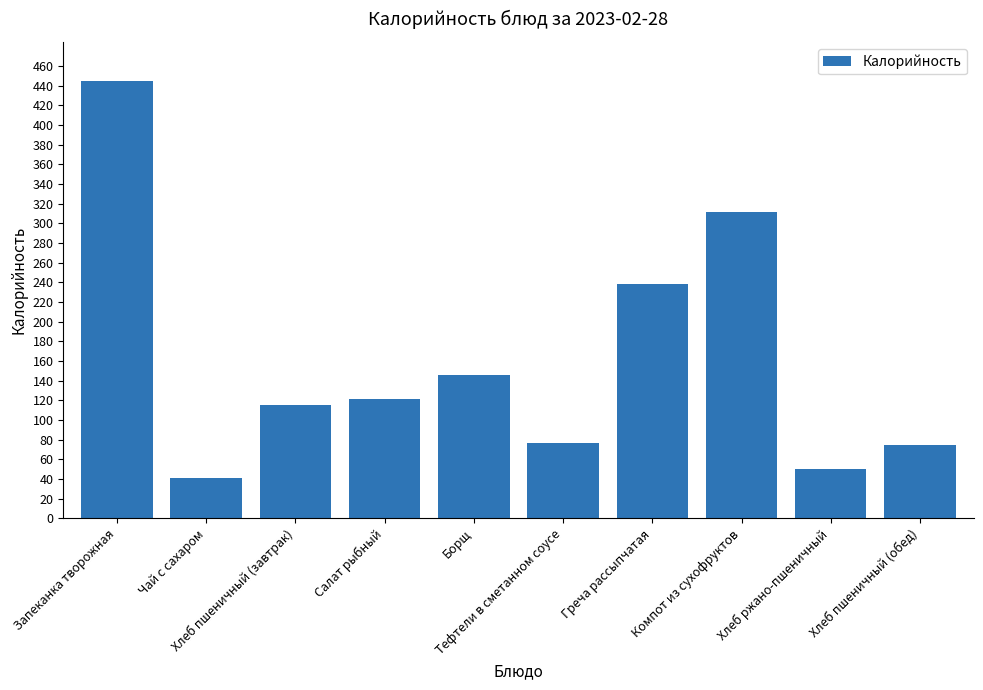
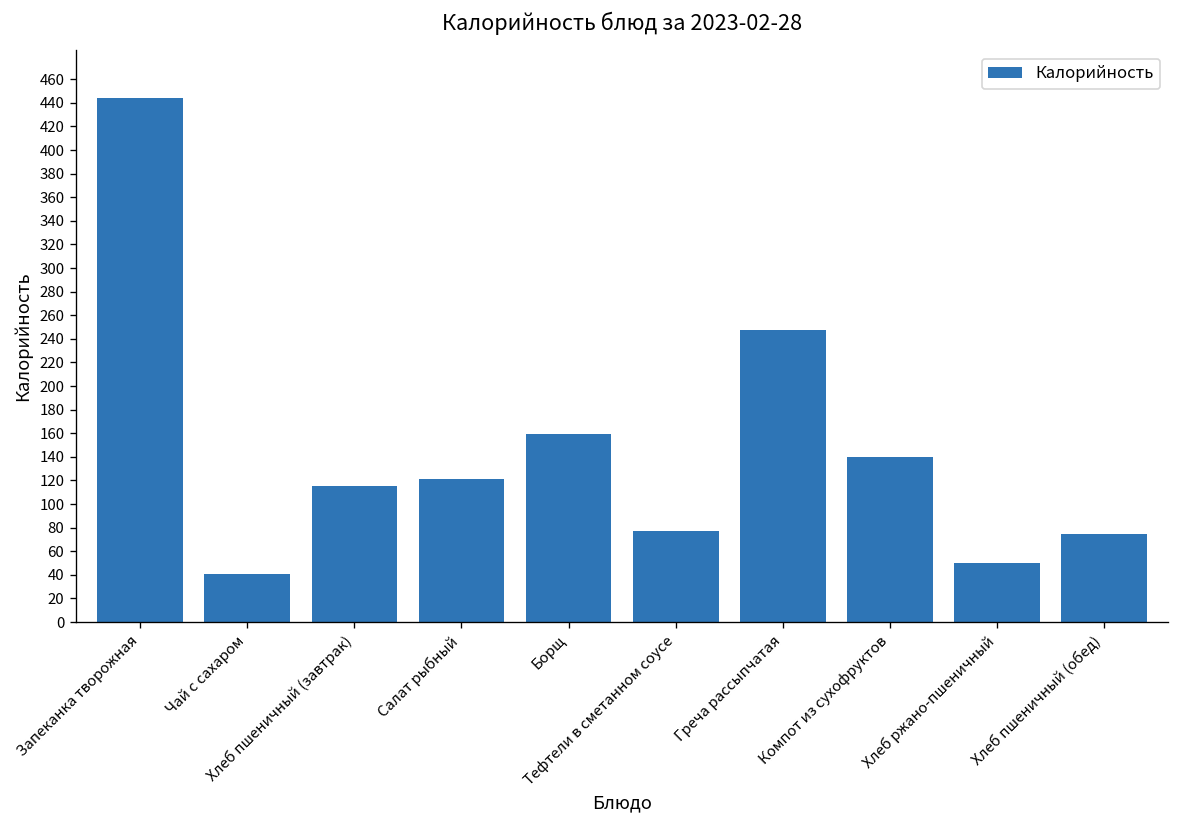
  {
    "Запеканка творожная": 440,
    "Чай с сахаром": 40,
    "Хлеб пшеничный (завтрак)": 120,
    "Салат рыбный": 120,
-   "Борщ": 150,
+   "Борщ": 160,
    "Тефтели в сметанном соусе": 80,
-   "Греча рассыпчатая": 240,
-   "Компот из сухофруктов": 310,
+   "Греча рассыпчатая": 250,
+   "Компот из сухофруктов": 140,
    "Хлеб ржано-пшеничный": 50,
    "Хлеб пшеничный (обед)": 70
  }
